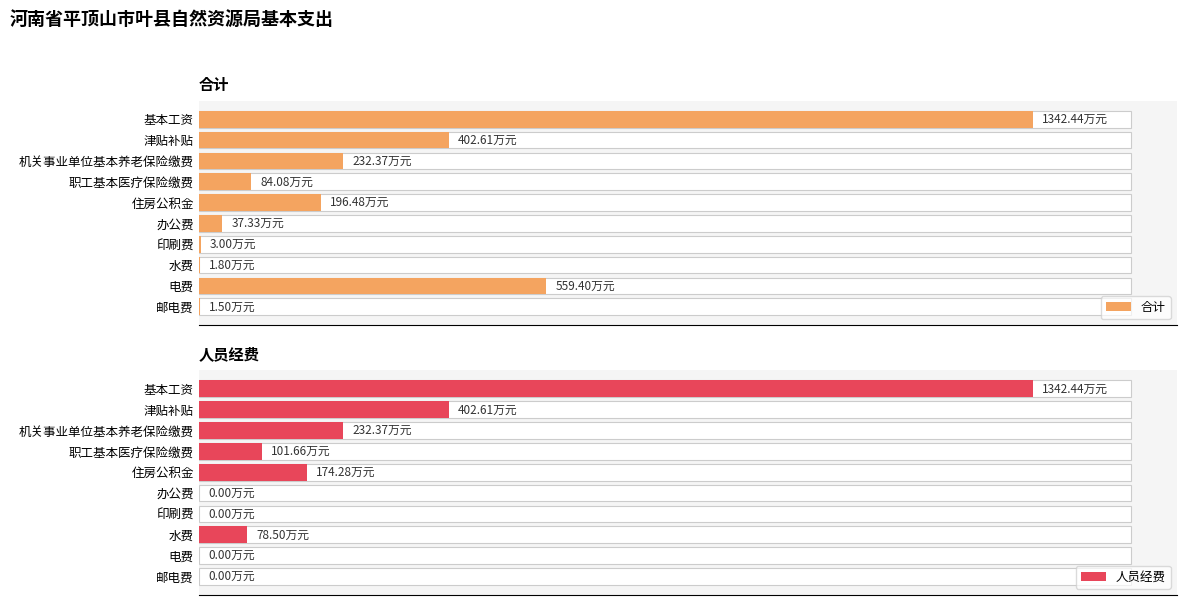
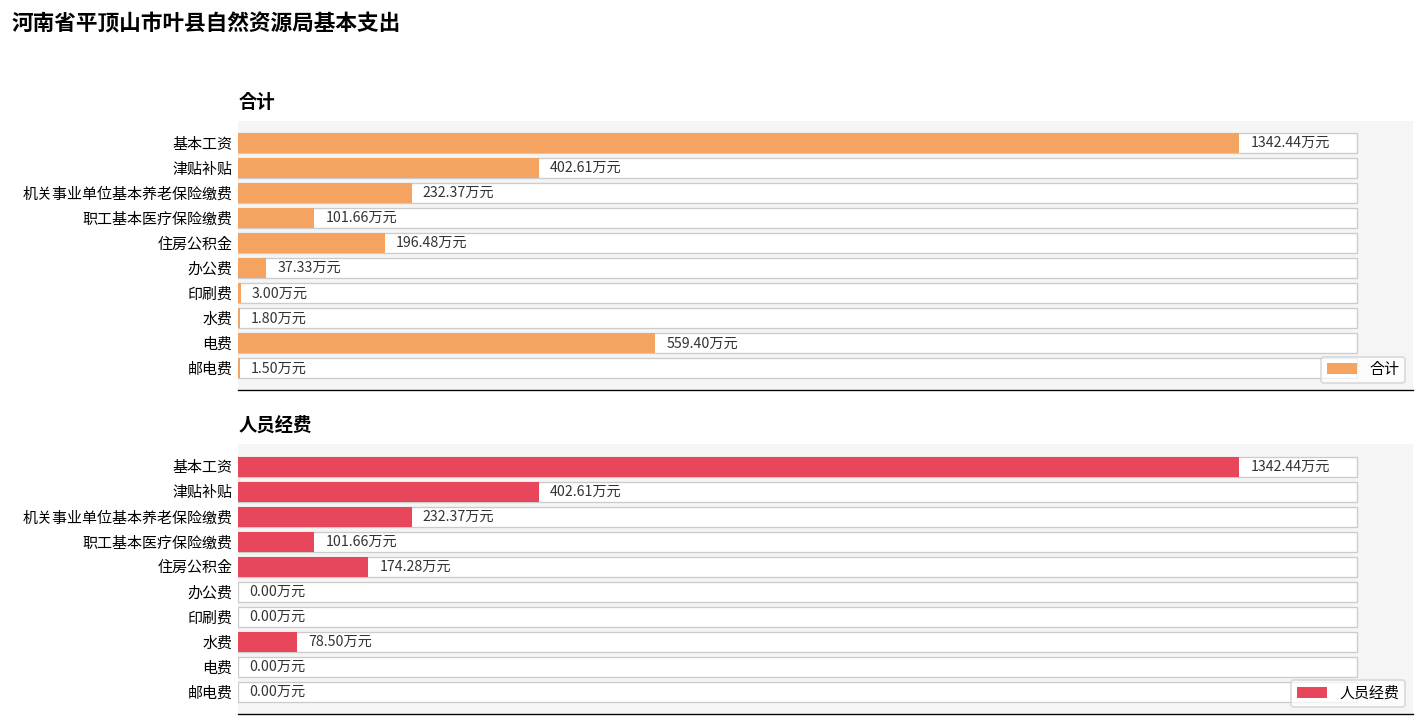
  {
    "合计": {
      "合计": {
-       "职工基本医疗保险缴费": 84.08,
+       "职工基本医疗保险缴费": 101.66,
        "印刷费": 3.00,
        "水费": 1.80,
        "邮电费": 1.50
      }
    },
    "人员经费": {
      "人员经费": {
        "办公费": 0.00,
        "印刷费": 0.00,
        "电费": 0.00,
        "邮电费": 0.00
      }
    }
  }
